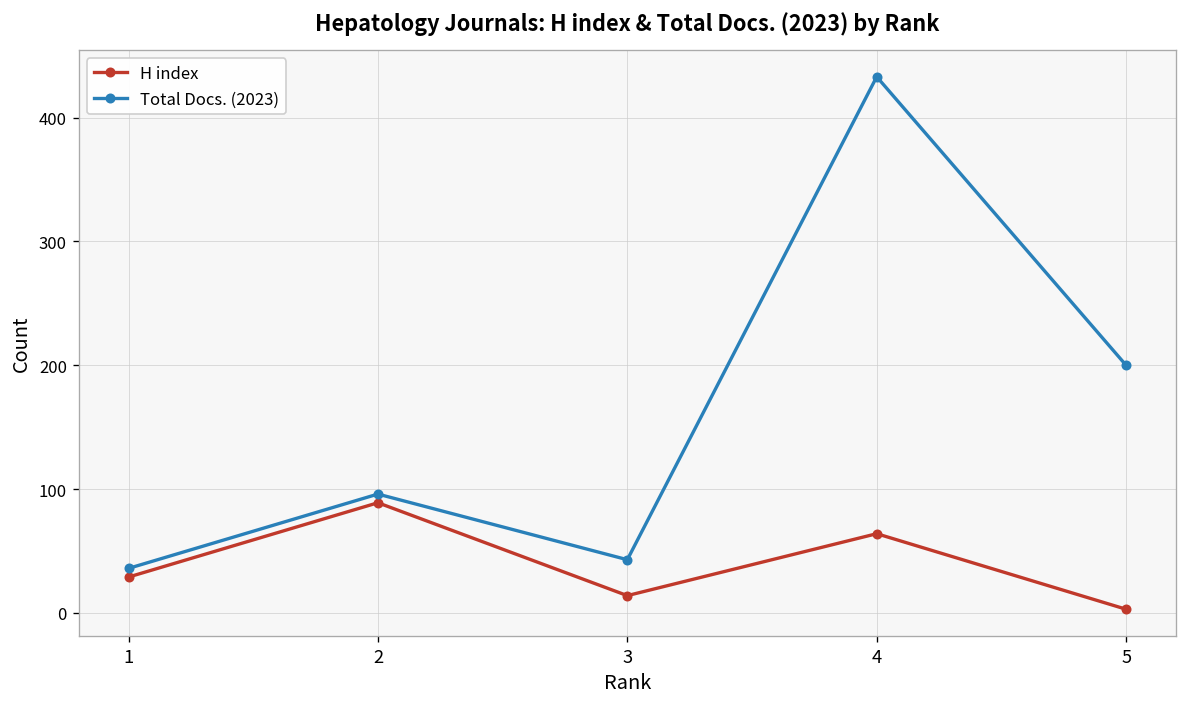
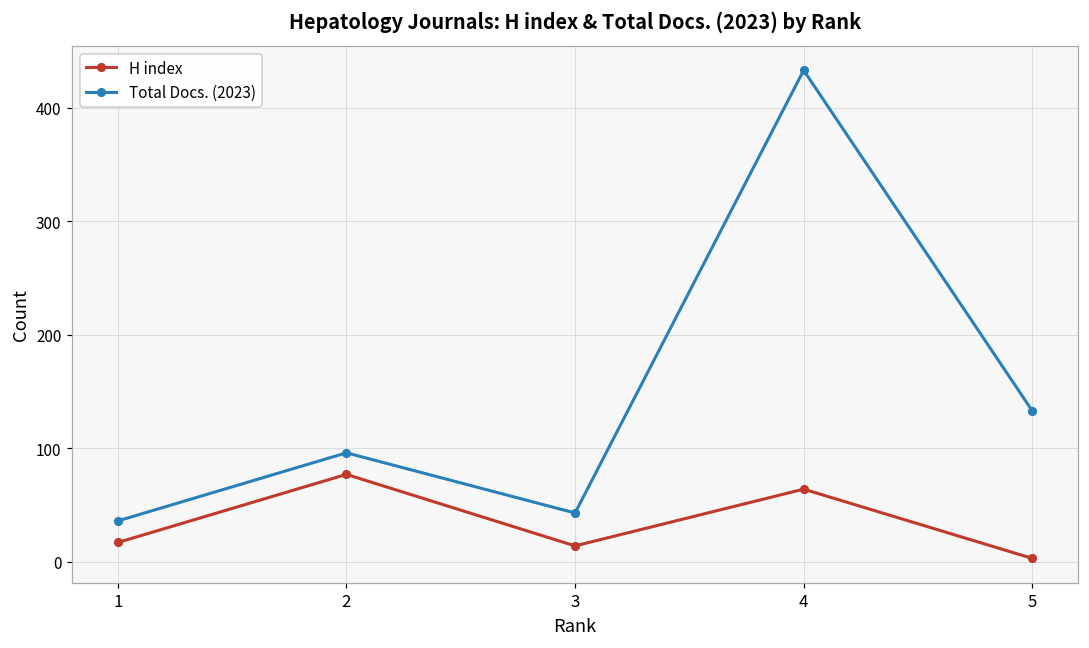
  {
    "H index": {
-     "1": 29,
-     "2": 89,
+     "1": 17,
+     "2": 77,
      "3": 14,
      "4": 64,
      "5": 3
    },
    "Total Docs. (2023)": {
      "1": 36,
      "2": 96,
      "3": 43,
      "4": 433,
-     "5": 200
+     "5": 133
    }
  }
